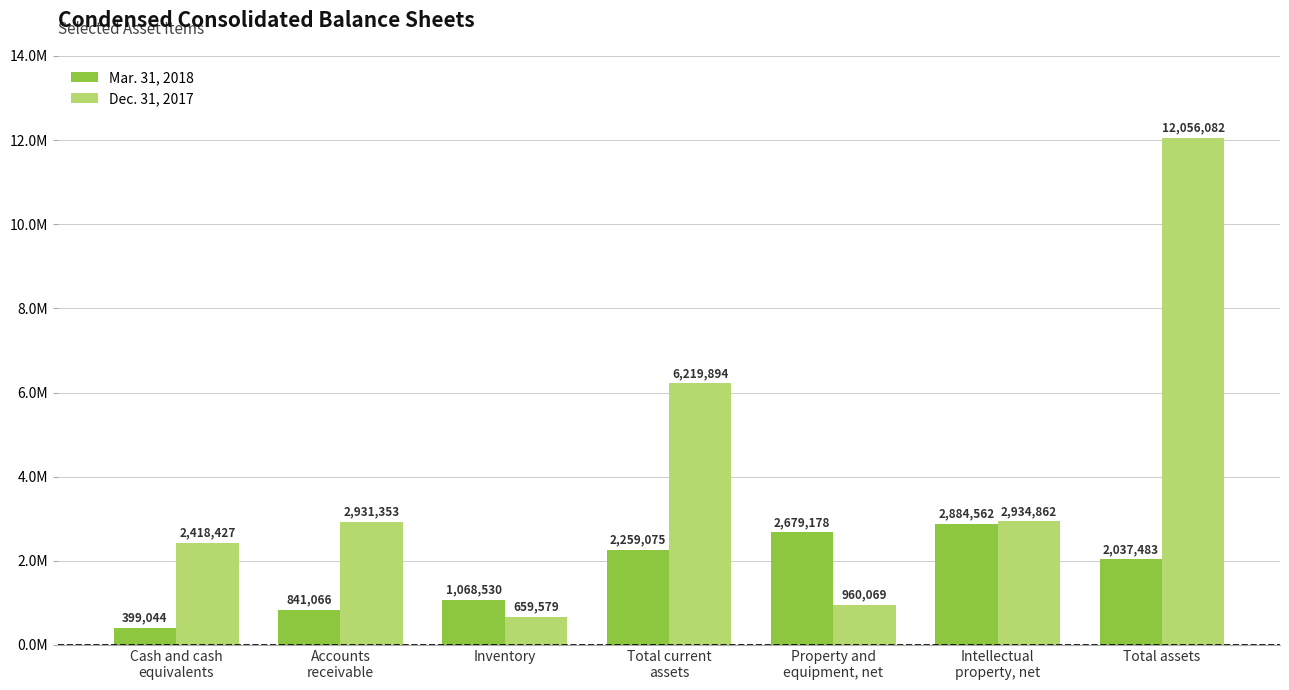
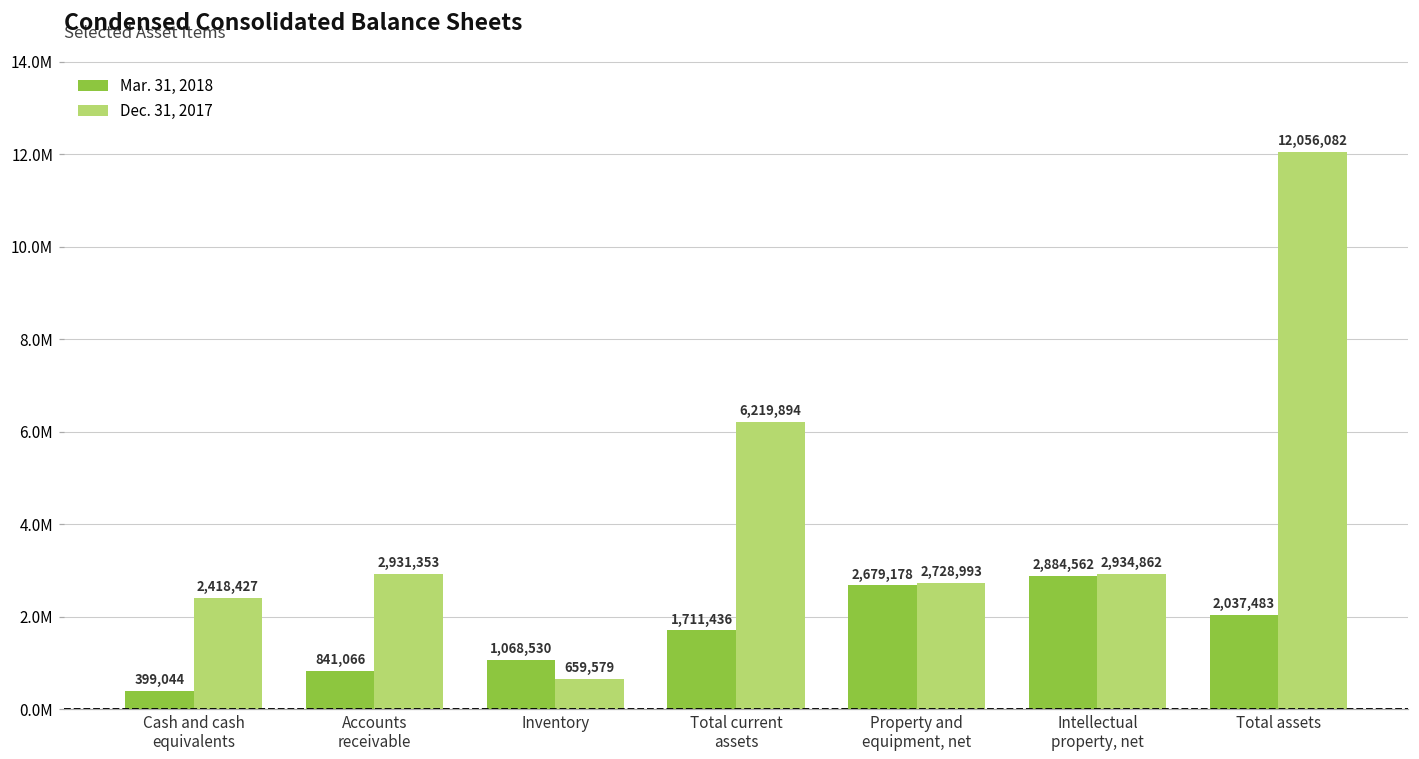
  {
    "Mar. 31, 2018": {
      "Cash and cash equivalents": "399,044",
      "Accounts receivable": "841,066",
      "Inventory": "1,068,530",
-     "Total current assets": "2,259,075",
+     "Total current assets": "1,711,436",
      "Property and equipment, net": "2,679,178",
      "Intellectual property, net": "2,884,562",
      "Total assets": "2,037,483"
    },
    "Dec. 31, 2017": {
      "Cash and cash equivalents": "2,418,427",
      "Accounts receivable": "2,931,353",
      "Inventory": "659,579",
      "Total current assets": "6,219,894",
-     "Property and equipment, net": "960,069",
+     "Property and equipment, net": "2,728,993",
      "Intellectual property, net": "2,934,862",
      "Total assets": "12,056,082"
    }
  }
